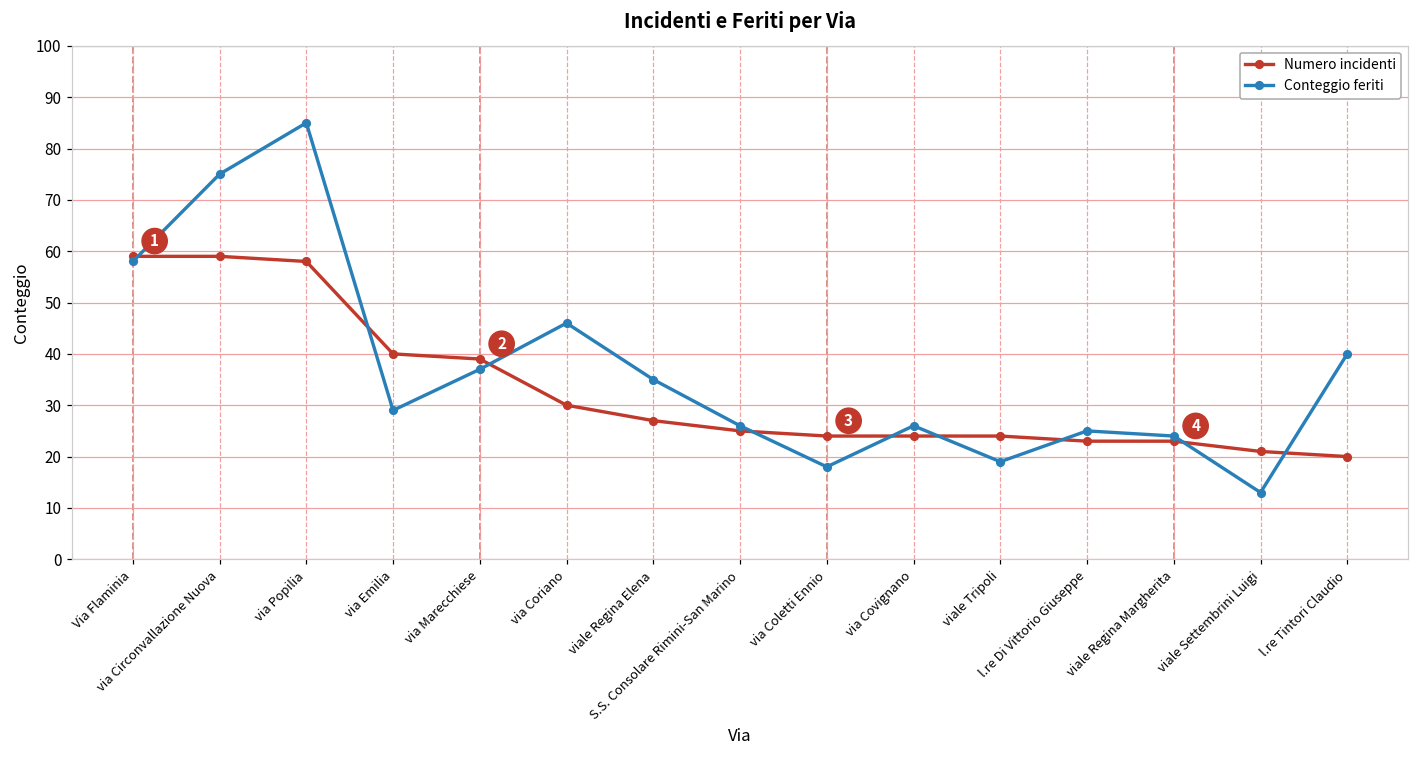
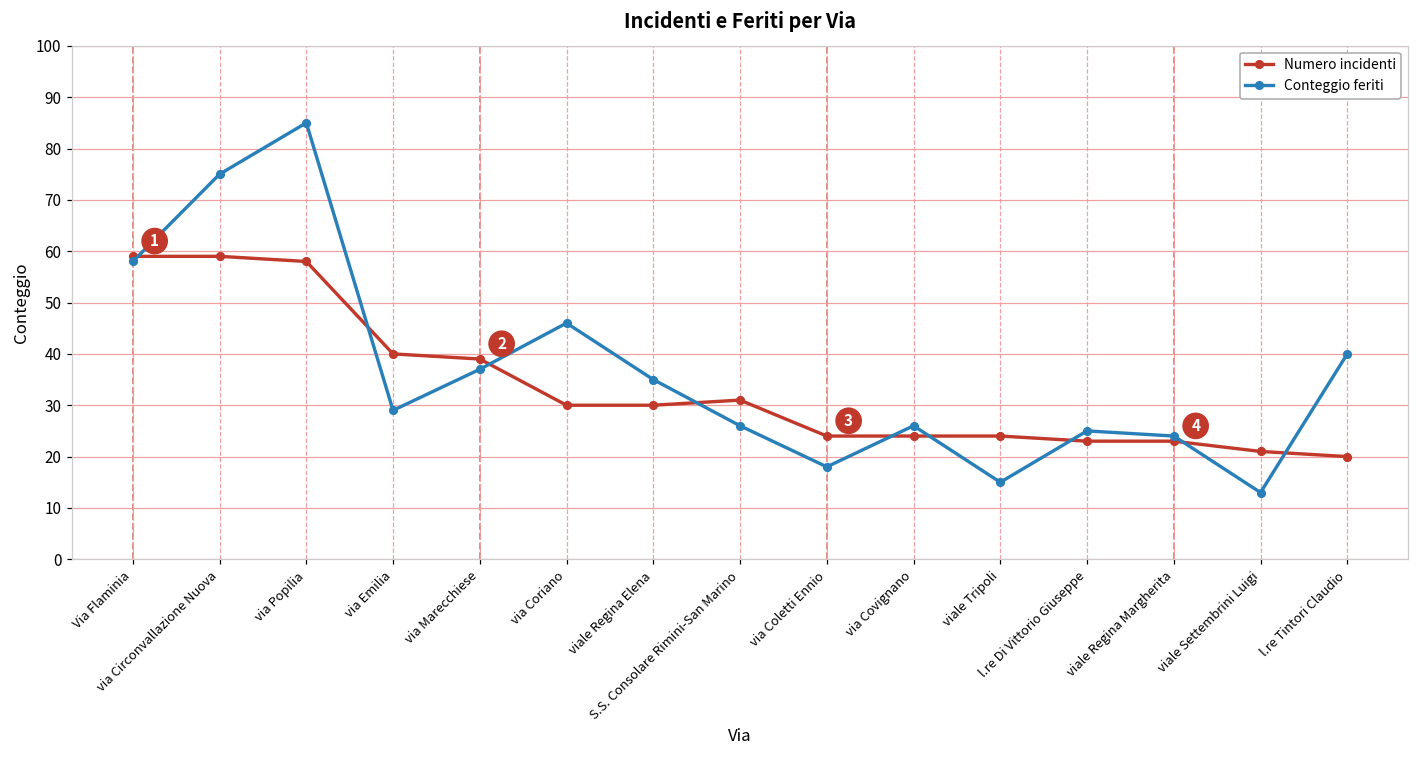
  {
    "Numero incidenti": {
      "via Circonvallazione Nuova": 59,
      "via Popilia": 58,
      "via Emilia": 40,
      "via Coriano": 30,
-     "viale Regina Elena": 27,
-     "S.S. Consolare Rimini-San Marino": 25,
+     "viale Regina Elena": 30,
+     "S.S. Consolare Rimini-San Marino": 31,
      "via Covignano": 24,
      "viale Tripoli": 24,
      "l.re Di Vittorio Giuseppe": 23,
      "viale Regina Margherita": 23,
      "viale Settembrini Luigi": 21,
      "l.re Tintori Claudio": 20
    },
    "Conteggio feriti": {
      "Via Flaminia": 58,
      "via Circonvallazione Nuova": 75,
      "via Popilia": 85,
      "via Emilia": 29,
      "via Marecchiese": 37,
      "via Coriano": 46,
      "viale Regina Elena": 35,
      "S.S. Consolare Rimini-San Marino": 26,
      "via Coletti Ennio": 18,
      "via Covignano": 26,
-     "viale Tripoli": 19,
+     "viale Tripoli": 15,
      "l.re Di Vittorio Giuseppe": 25,
      "viale Settembrini Luigi": 13,
      "l.re Tintori Claudio": 40
    }
  }
